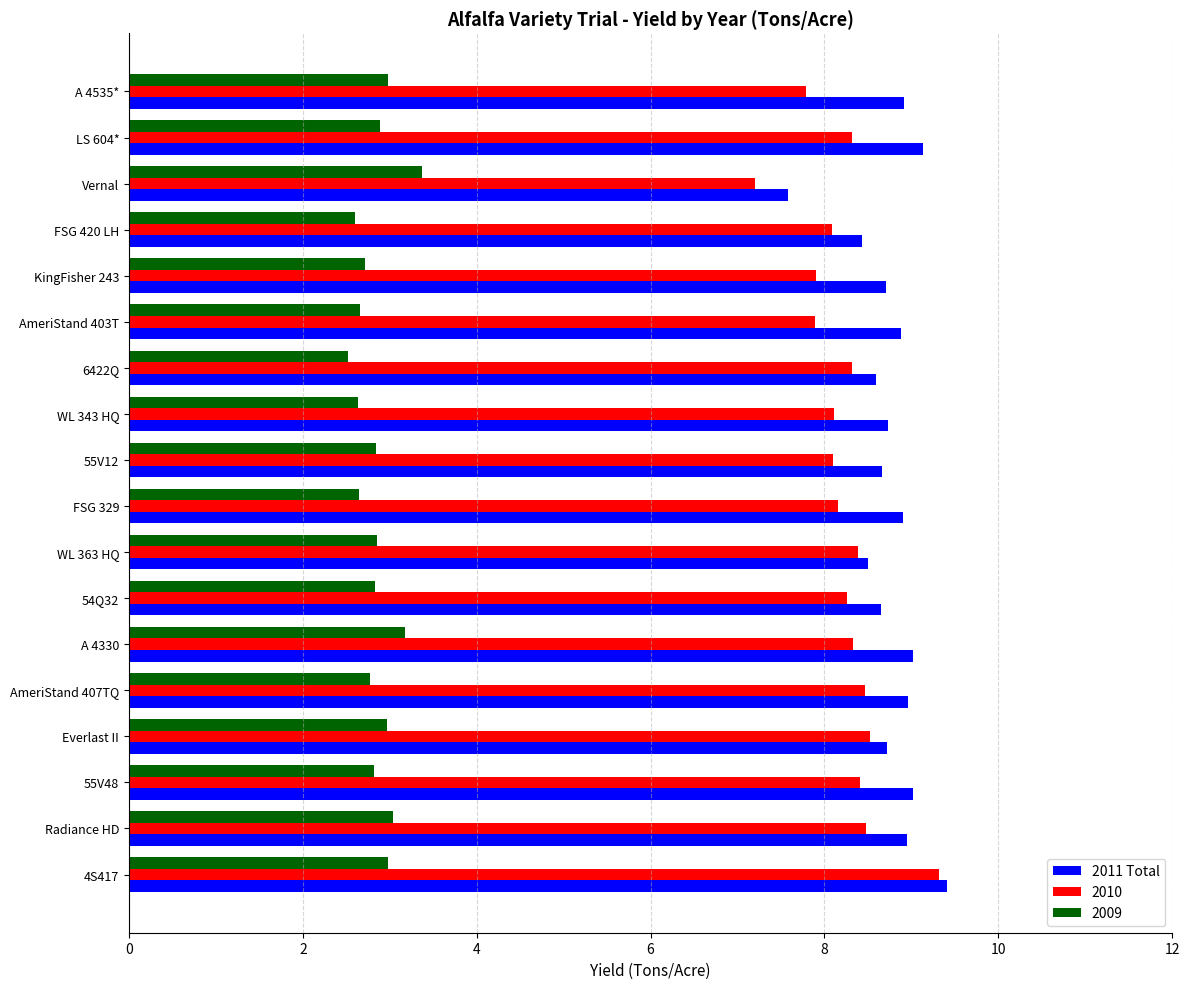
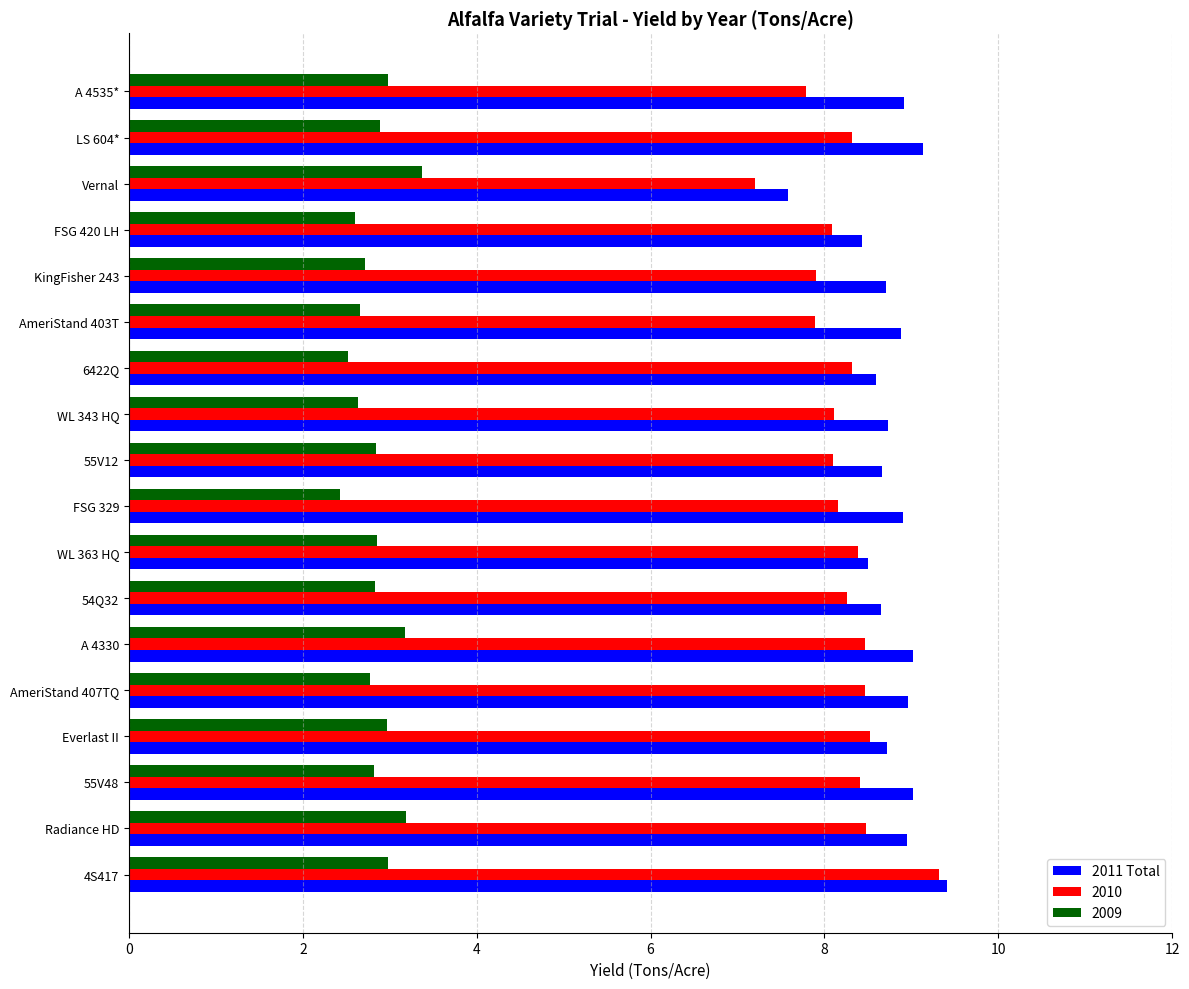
  {
    "2011 Total": {
      "A 4535*": 8.9,
      "LS 604*": 9.1,
      "Vernal": 7.6,
      "FSG 420 LH": 8.4,
      "KingFisher 243": 8.7,
      "AmeriStand 403T": 8.9,
      "6422Q": 8.6,
      "WL 343 HQ": 8.7,
      "55V12": 8.7,
      "FSG 329": 8.9,
      "WL 363 HQ": 8.5,
      "54Q32": 8.7,
      "A 4330": 9.0,
      "AmeriStand 407TQ": 9.0,
      "Everlast II": 8.7,
      "55V48": 9.0,
      "Radiance HD": 9.0,
      "4S417": 9.4
    },
    "2010": {
      "A 4535*": 7.8,
      "LS 604*": 8.3,
      "Vernal": 7.2,
      "FSG 420 LH": 8.1,
      "KingFisher 243": 7.9,
      "AmeriStand 403T": 7.9,
      "6422Q": 8.3,
      "WL 343 HQ": 8.1,
      "55V12": 8.1,
      "FSG 329": 8.2,
      "WL 363 HQ": 8.4,
      "54Q32": 8.3,
-     "A 4330": 8.3,
+     "A 4330": 8.5,
      "AmeriStand 407TQ": 8.5,
      "Everlast II": 8.5,
      "55V48": 8.4,
      "Radiance HD": 8.5,
      "4S417": 9.3
    },
    "2009": {
      "A 4535*": 3.0,
      "LS 604*": 2.9,
      "Vernal": 3.4,
      "FSG 420 LH": 2.6,
      "KingFisher 243": 2.7,
      "AmeriStand 403T": 2.7,
      "6422Q": 2.5,
      "WL 343 HQ": 2.6,
      "55V12": 2.8,
-     "FSG 329": 2.6,
+     "FSG 329": 2.4,
      "WL 363 HQ": 2.9,
      "54Q32": 2.8,
      "A 4330": 3.2,
      "AmeriStand 407TQ": 2.8,
      "Everlast II": 3.0,
      "55V48": 2.8,
-     "Radiance HD": 3.0,
+     "Radiance HD": 3.2,
      "4S417": 3.0
    }
  }
